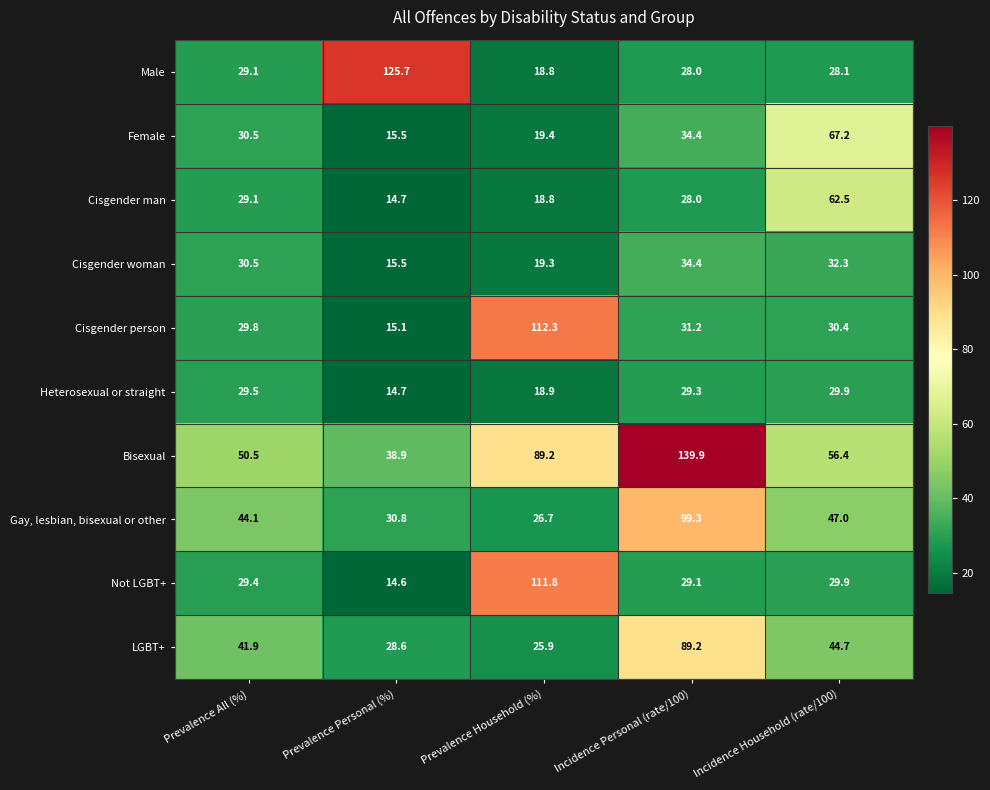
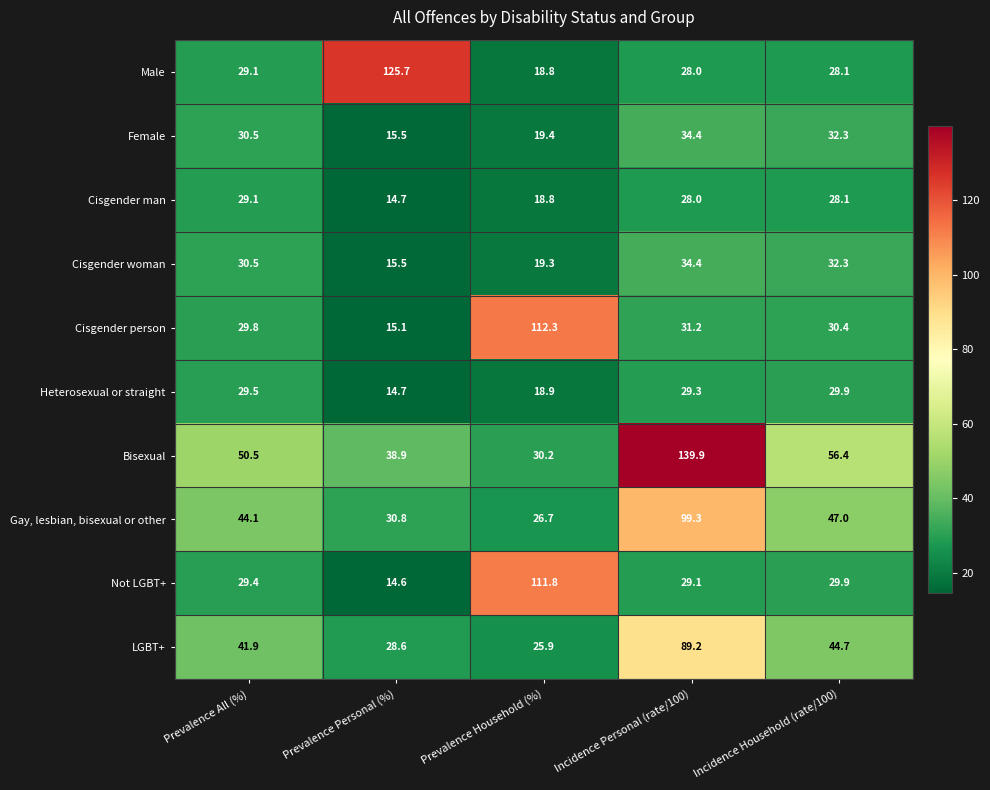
  {
    "Male": {
      "Prevalence All (%)": 29.1,
      "Prevalence Personal (%)": 125.7,
      "Prevalence Household (%)": 18.8,
      "Incidence Personal (rate/100)": 28.0,
      "Incidence Household (rate/100)": 28.1
    },
    "Female": {
      "Prevalence All (%)": 30.5,
      "Prevalence Personal (%)": 15.5,
      "Prevalence Household (%)": 19.4,
      "Incidence Personal (rate/100)": 34.4,
-     "Incidence Household (rate/100)": 67.2
+     "Incidence Household (rate/100)": 32.3
    },
    "Cisgender man": {
      "Prevalence All (%)": 29.1,
      "Prevalence Personal (%)": 14.7,
      "Prevalence Household (%)": 18.8,
      "Incidence Personal (rate/100)": 28.0,
-     "Incidence Household (rate/100)": 62.5
+     "Incidence Household (rate/100)": 28.1
    },
    "Cisgender woman": {
      "Prevalence All (%)": 30.5,
      "Prevalence Personal (%)": 15.5,
      "Prevalence Household (%)": 19.3,
      "Incidence Personal (rate/100)": 34.4,
      "Incidence Household (rate/100)": 32.3
    },
    "Cisgender person": {
      "Prevalence All (%)": 29.8,
      "Prevalence Personal (%)": 15.1,
      "Prevalence Household (%)": 112.3,
      "Incidence Personal (rate/100)": 31.2,
      "Incidence Household (rate/100)": 30.4
    },
    "Heterosexual or straight": {
      "Prevalence All (%)": 29.5,
      "Prevalence Personal (%)": 14.7,
      "Prevalence Household (%)": 18.9,
      "Incidence Personal (rate/100)": 29.3,
      "Incidence Household (rate/100)": 29.9
    },
    "Bisexual": {
      "Prevalence All (%)": 50.5,
      "Prevalence Personal (%)": 38.9,
-     "Prevalence Household (%)": 89.2,
+     "Prevalence Household (%)": 30.2,
      "Incidence Personal (rate/100)": 139.9,
      "Incidence Household (rate/100)": 56.4
    },
    "Gay, lesbian, bisexual or other": {
      "Prevalence All (%)": 44.1,
      "Prevalence Personal (%)": 30.8,
      "Prevalence Household (%)": 26.7,
      "Incidence Personal (rate/100)": 99.3,
      "Incidence Household (rate/100)": 47.0
    },
    "Not LGBT+": {
      "Prevalence All (%)": 29.4,
      "Prevalence Personal (%)": 14.6,
      "Prevalence Household (%)": 111.8,
      "Incidence Personal (rate/100)": 29.1,
      "Incidence Household (rate/100)": 29.9
    },
    "LGBT+": {
      "Prevalence All (%)": 41.9,
      "Prevalence Personal (%)": 28.6,
      "Prevalence Household (%)": 25.9,
      "Incidence Personal (rate/100)": 89.2,
      "Incidence Household (rate/100)": 44.7
    }
  }
